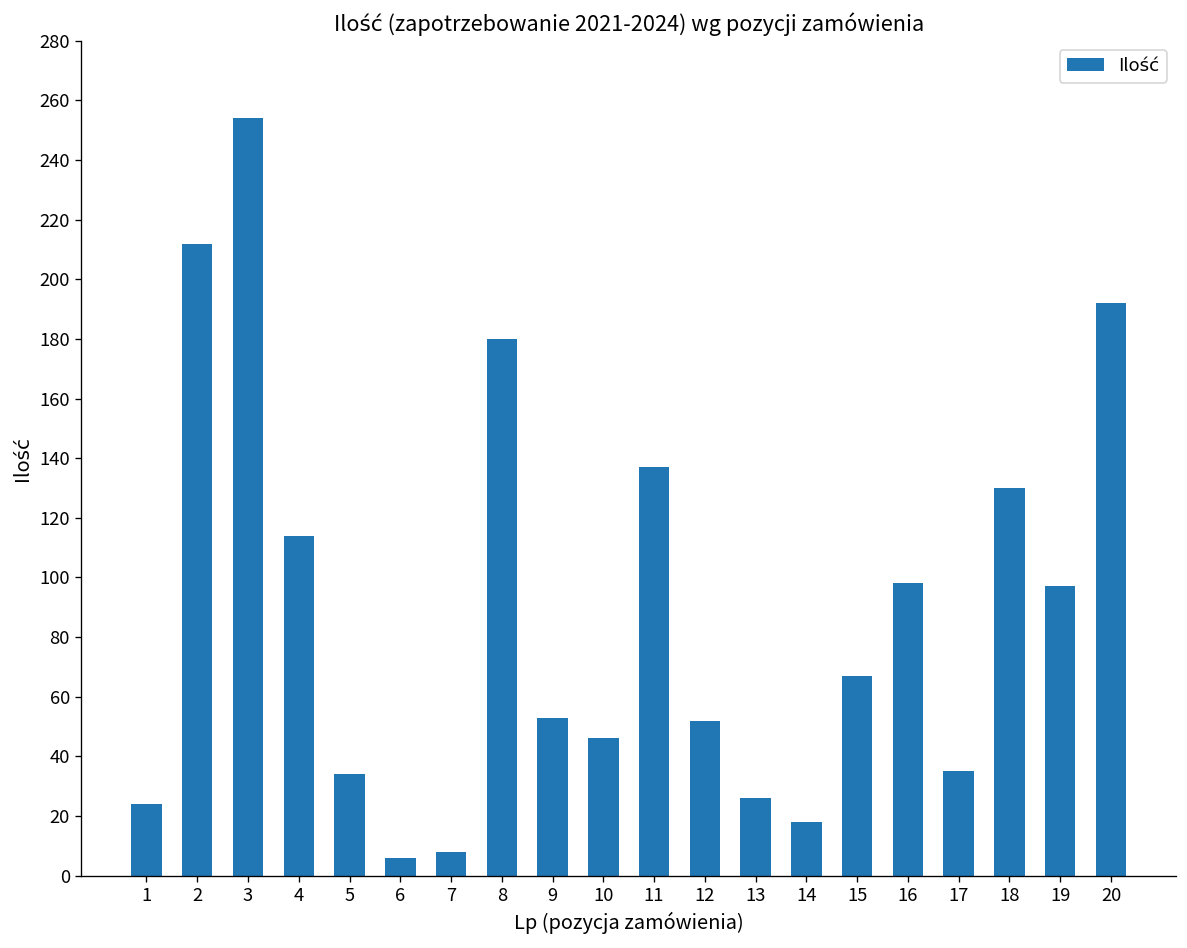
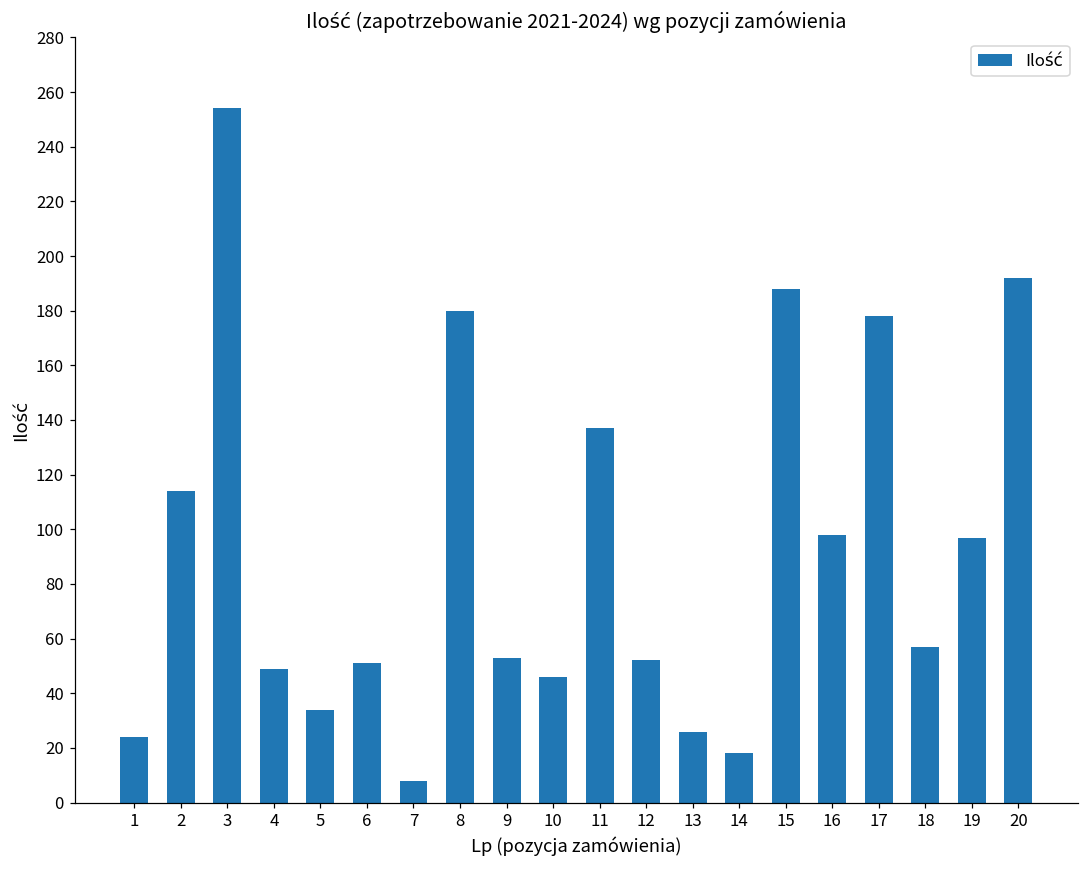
  {
    "1": 24,
-   "2": 212,
+   "2": 114,
    "3": 254,
-   "4": 114,
+   "4": 49,
    "5": 34,
-   "6": 6,
+   "6": 51,
    "7": 8,
    "8": 180,
    "9": 53,
    "10": 46,
    "11": 137,
    "12": 52,
    "13": 26,
    "14": 18,
-   "15": 67,
+   "15": 188,
    "16": 98,
-   "17": 35,
-   "18": 130,
+   "17": 178,
+   "18": 57,
    "19": 97,
    "20": 192
  }
